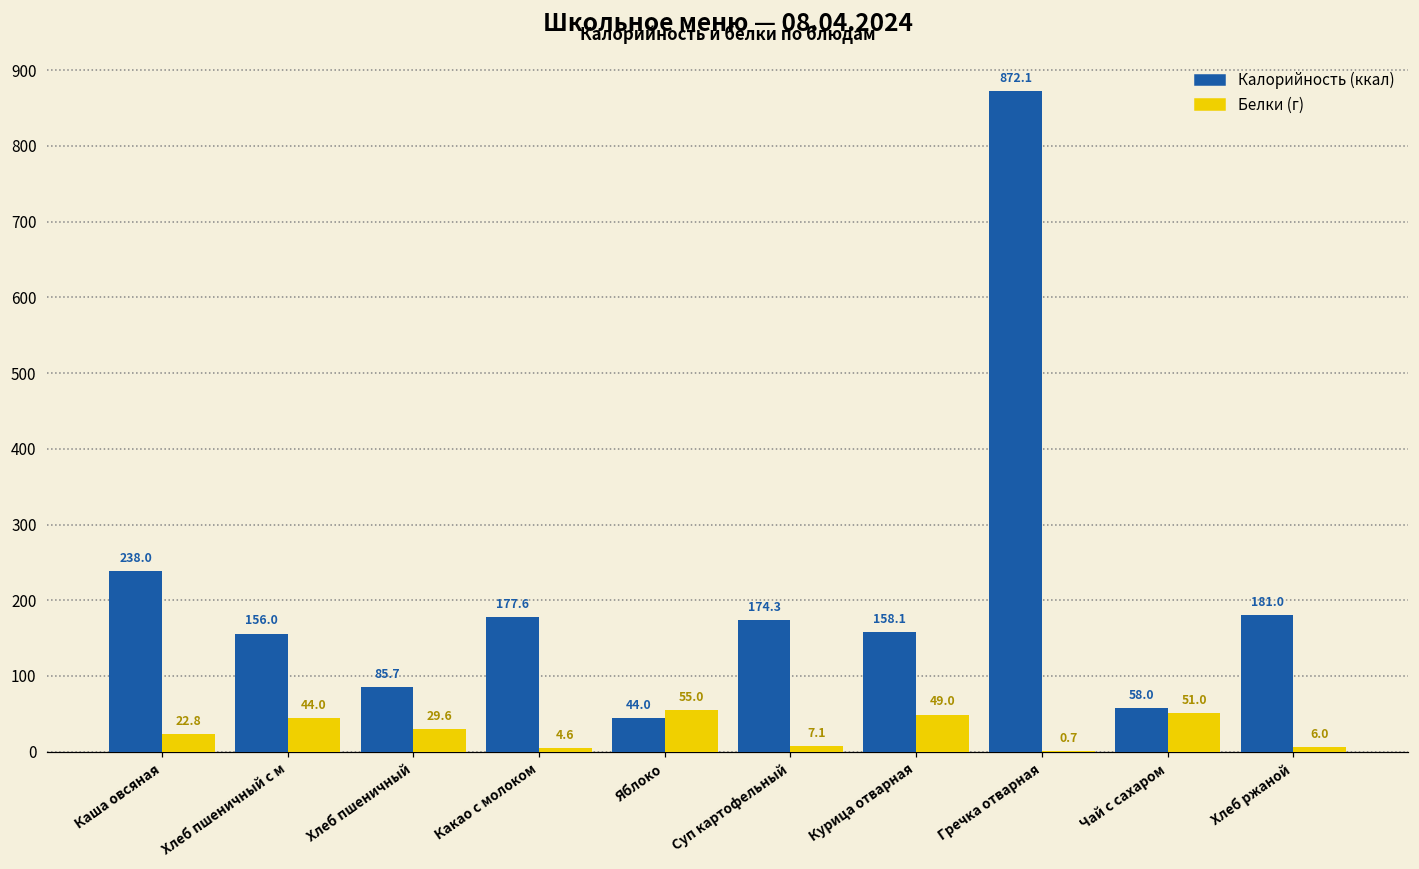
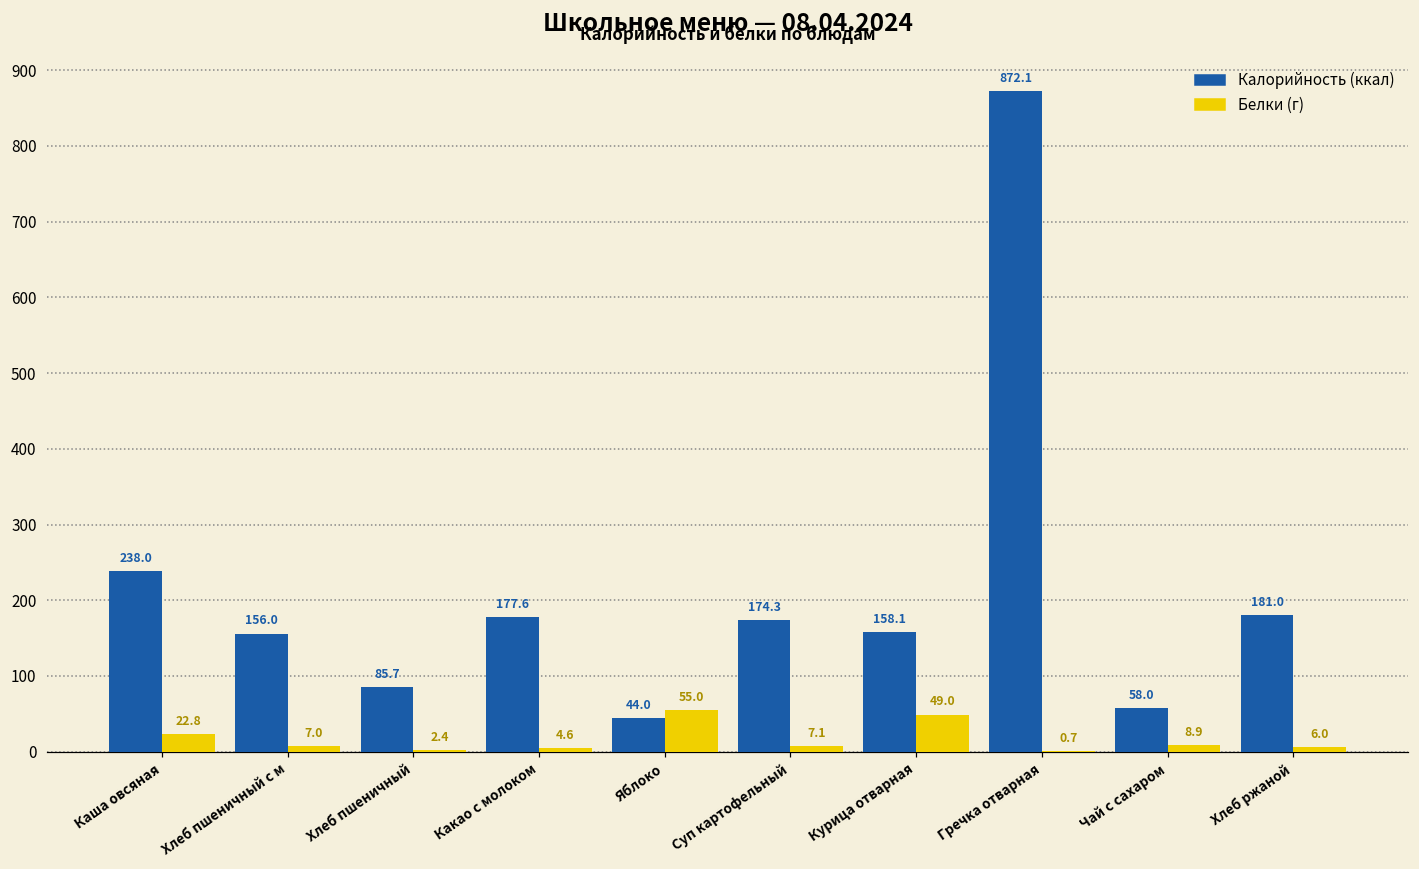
  {
    "Белки (г)": {
      "Каша овсяная": 22.8,
-     "Хлеб пшеничный с м": 44.0,
-     "Хлеб пшеничный": 29.6,
+     "Хлеб пшеничный с м": 7.0,
+     "Хлеб пшеничный": 2.4,
      "Какао с молоком": 4.6,
      "Яблоко": 55.0,
      "Суп картофельный": 7.1,
      "Курица отварная": 49.0,
      "Гречка отварная": 0.7,
-     "Чай с сахаром": 51.0,
+     "Чай с сахаром": 8.9,
      "Хлеб ржаной": 6.0
    }
  }
